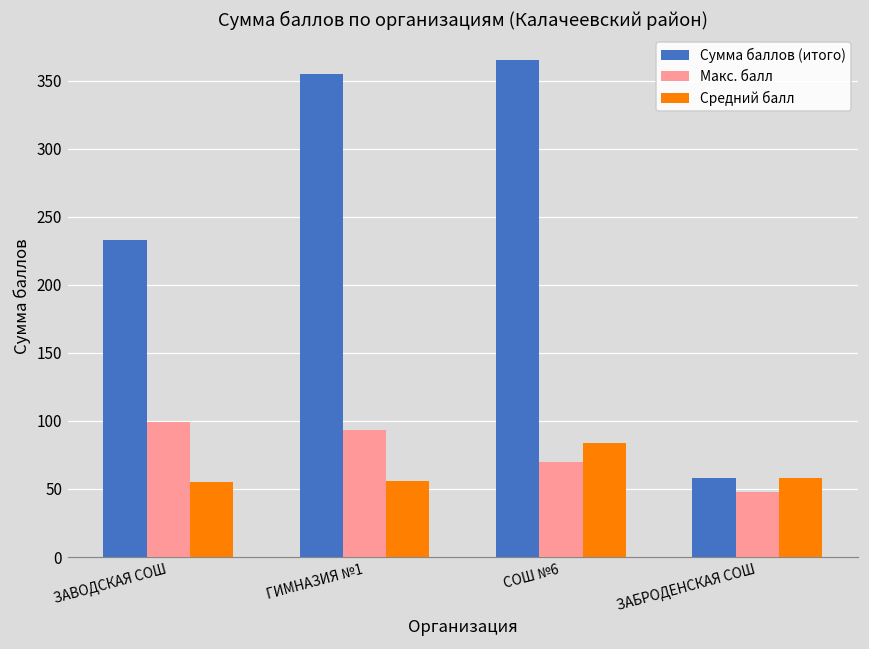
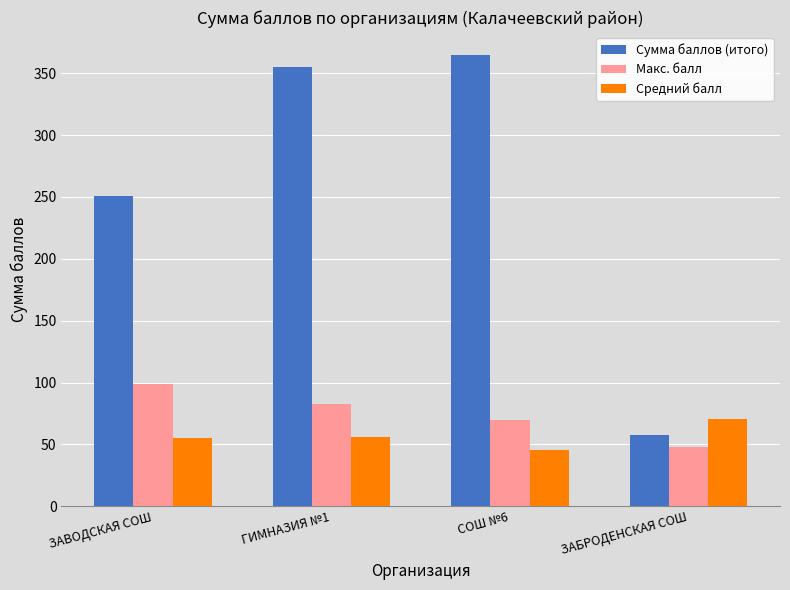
  {
    "Сумма баллов (итого)": {
-     "ЗАВОДСКАЯ СОШ": 233,
+     "ЗАВОДСКАЯ СОШ": 251,
      "ГИМНАЗИЯ №1": 355,
      "СОШ №6": 365,
      "ЗАБРОДЕНСКАЯ СОШ": 58
    },
    "Макс. балл": {
      "ЗАВОДСКАЯ СОШ": 99,
-     "ГИМНАЗИЯ №1": 93,
+     "ГИМНАЗИЯ №1": 83,
      "СОШ №6": 70,
      "ЗАБРОДЕНСКАЯ СОШ": 48
    },
    "Средний балл": {
      "ЗАВОДСКАЯ СОШ": 55,
      "ГИМНАЗИЯ №1": 56,
-     "СОШ №6": 84,
-     "ЗАБРОДЕНСКАЯ СОШ": 58
+     "СОШ №6": 46,
+     "ЗАБРОДЕНСКАЯ СОШ": 71
    }
  }
